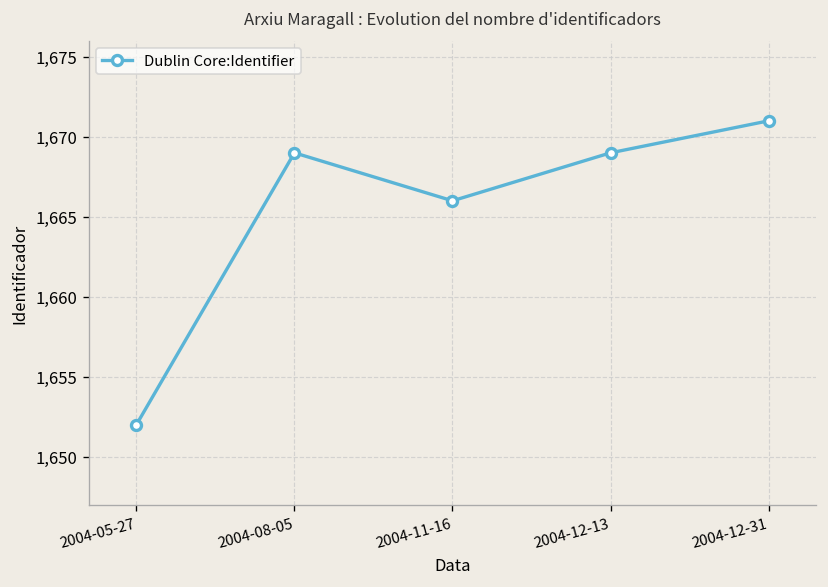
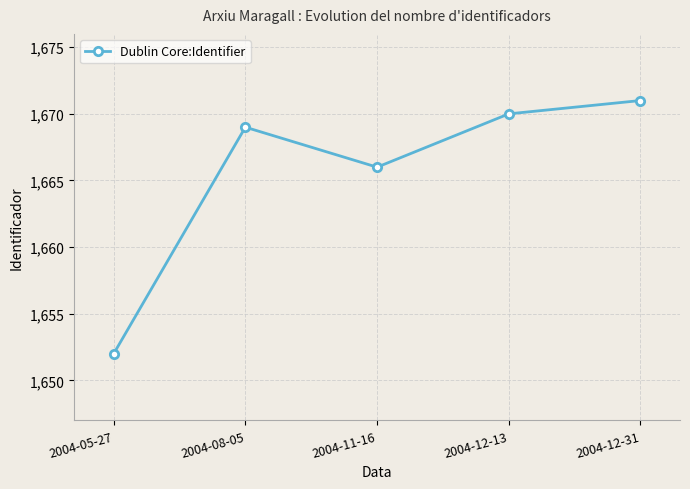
  {
    "2004-05-27": "1,652",
    "2004-08-05": "1,669",
    "2004-11-16": "1,666",
-   "2004-12-13": "1,669",
+   "2004-12-13": "1,670",
    "2004-12-31": "1,671"
  }
